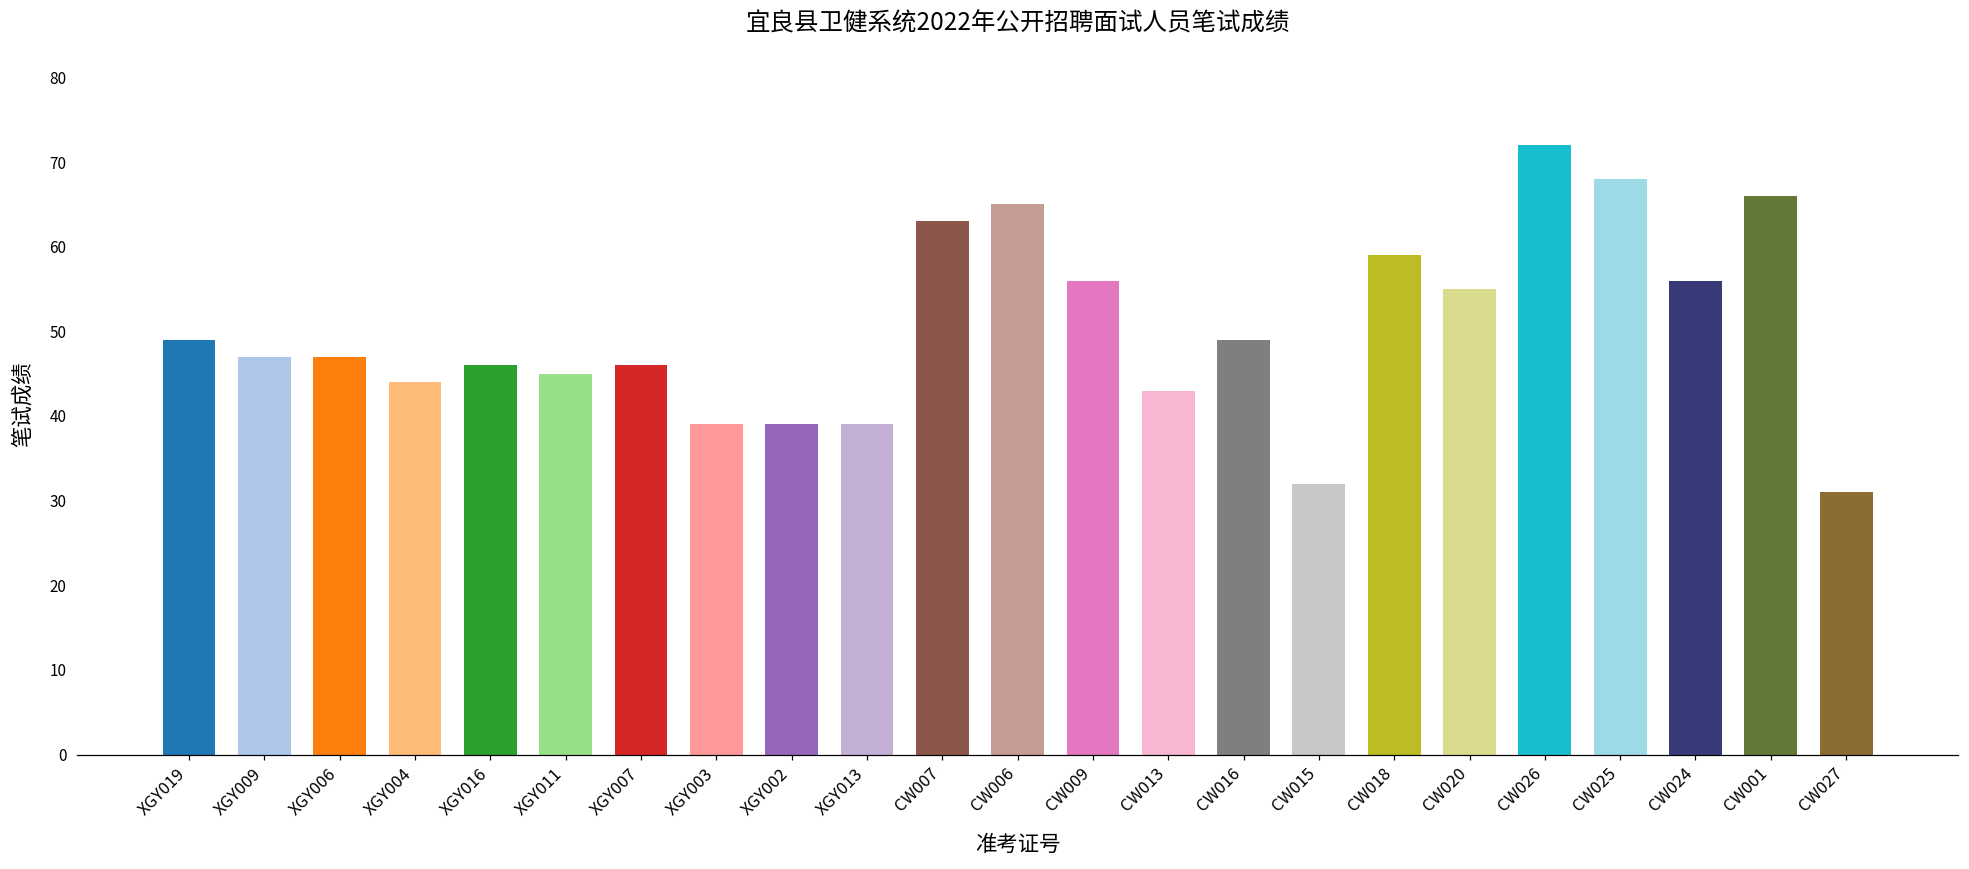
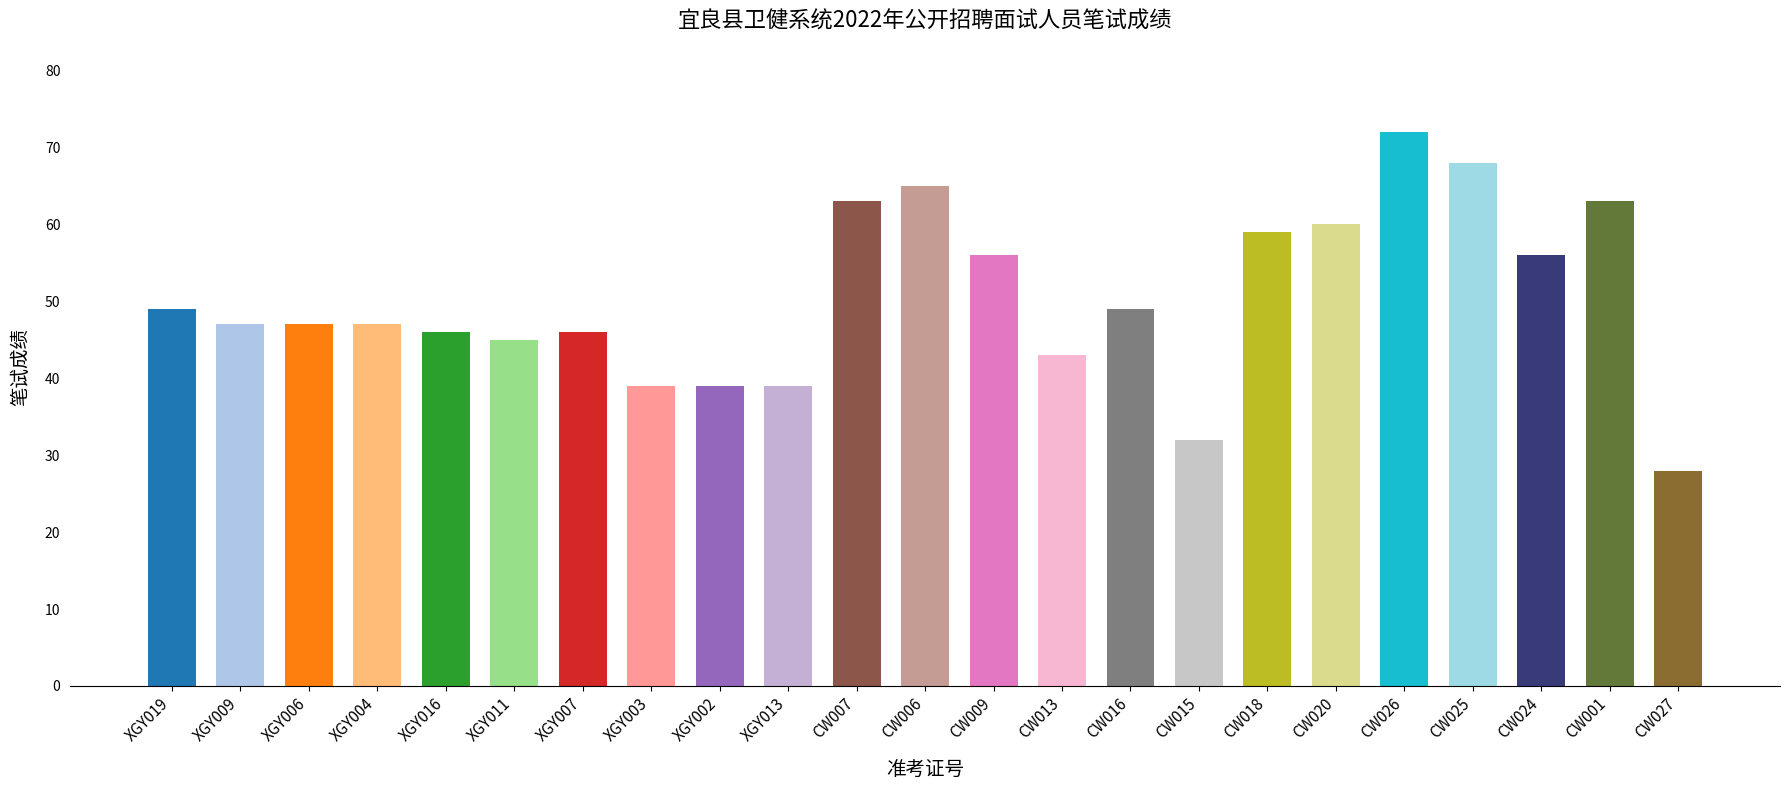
  {
    "XGY019": 49,
    "XGY009": 47,
    "XGY006": 47,
-   "XGY004": 44,
+   "XGY004": 47,
    "XGY016": 46,
    "XGY011": 45,
    "XGY007": 46,
    "XGY003": 39,
    "XGY002": 39,
    "XGY013": 39,
    "CW007": 63,
    "CW006": 65,
    "CW009": 56,
    "CW013": 43,
    "CW016": 49,
    "CW015": 32,
    "CW018": 59,
-   "CW020": 55,
+   "CW020": 60,
    "CW026": 72,
    "CW025": 68,
    "CW024": 56,
-   "CW001": 66,
-   "CW027": 31
+   "CW001": 63,
+   "CW027": 28
  }
